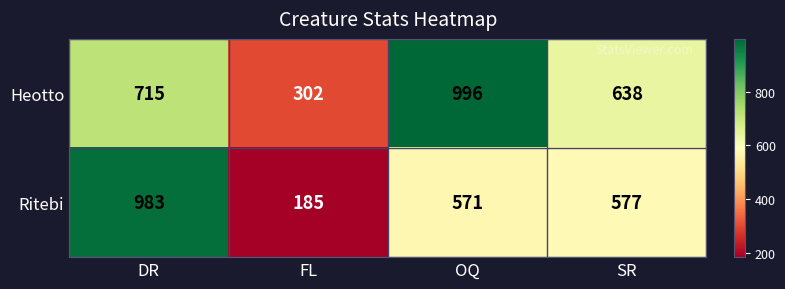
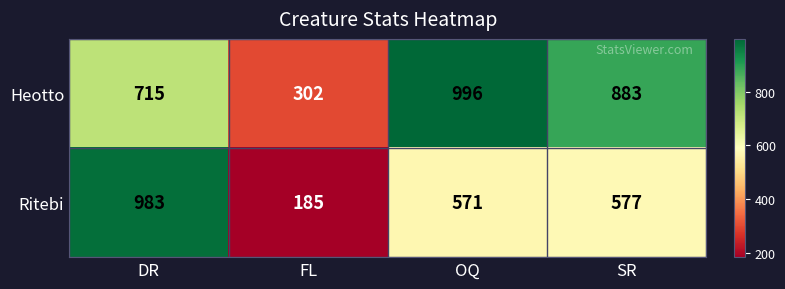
  {
    "Heotto": {
      "DR": 715,
      "FL": 302,
      "OQ": 996,
-     "SR": 638
+     "SR": 883
    },
    "Ritebi": {
      "DR": 983,
      "FL": 185,
      "OQ": 571,
      "SR": 577
    }
  }
